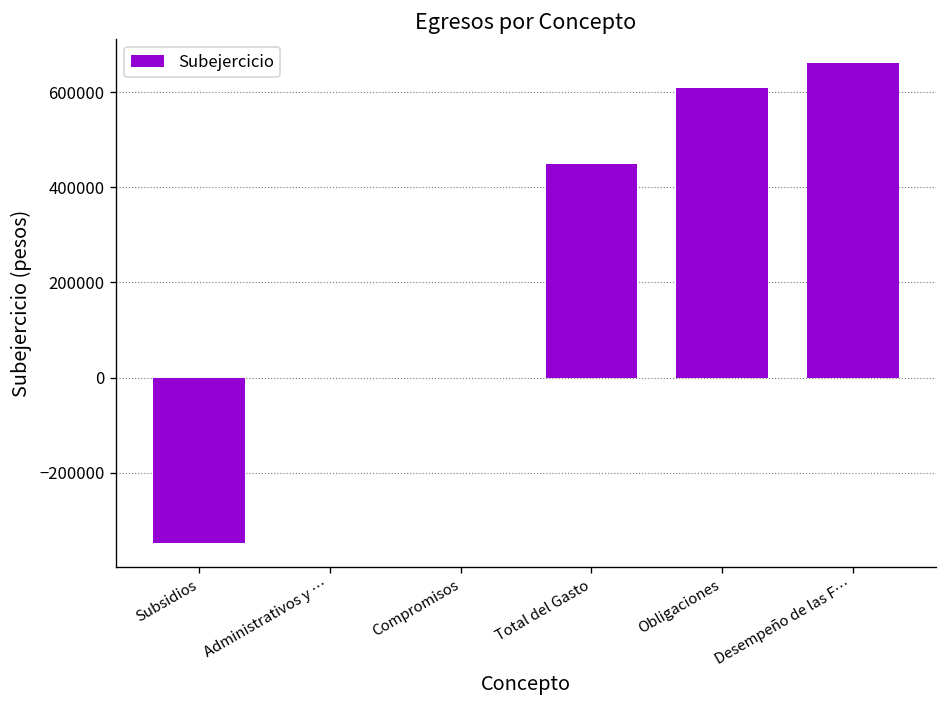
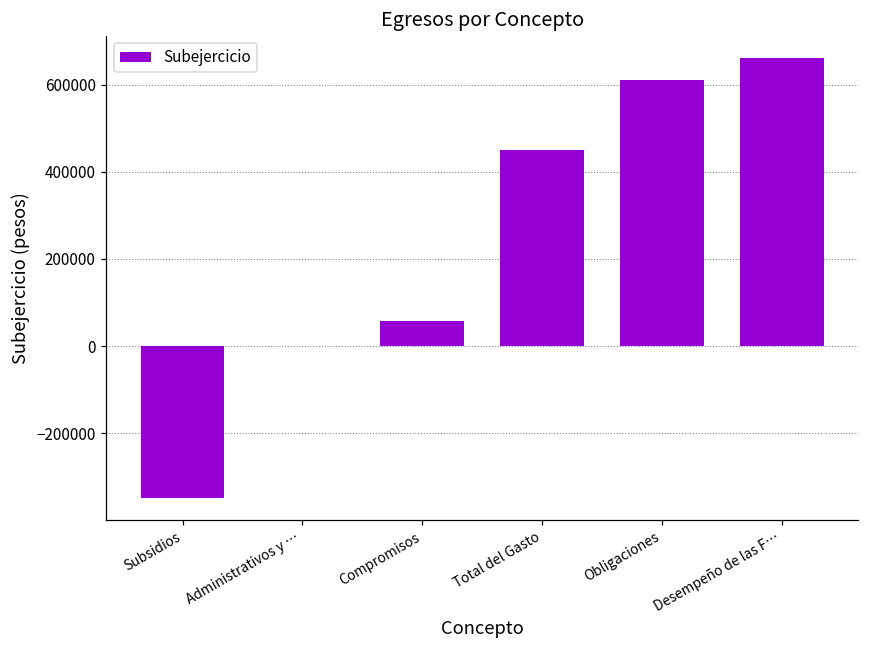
  {
    "Subsidios": -350000,
    "Administrativos y …": 0,
-   "Compromisos": 0,
+   "Compromisos": 60000,
    "Total del Gasto": 450000,
    "Obligaciones": 610000,
    "Desempeño de las F…": 660000
  }
